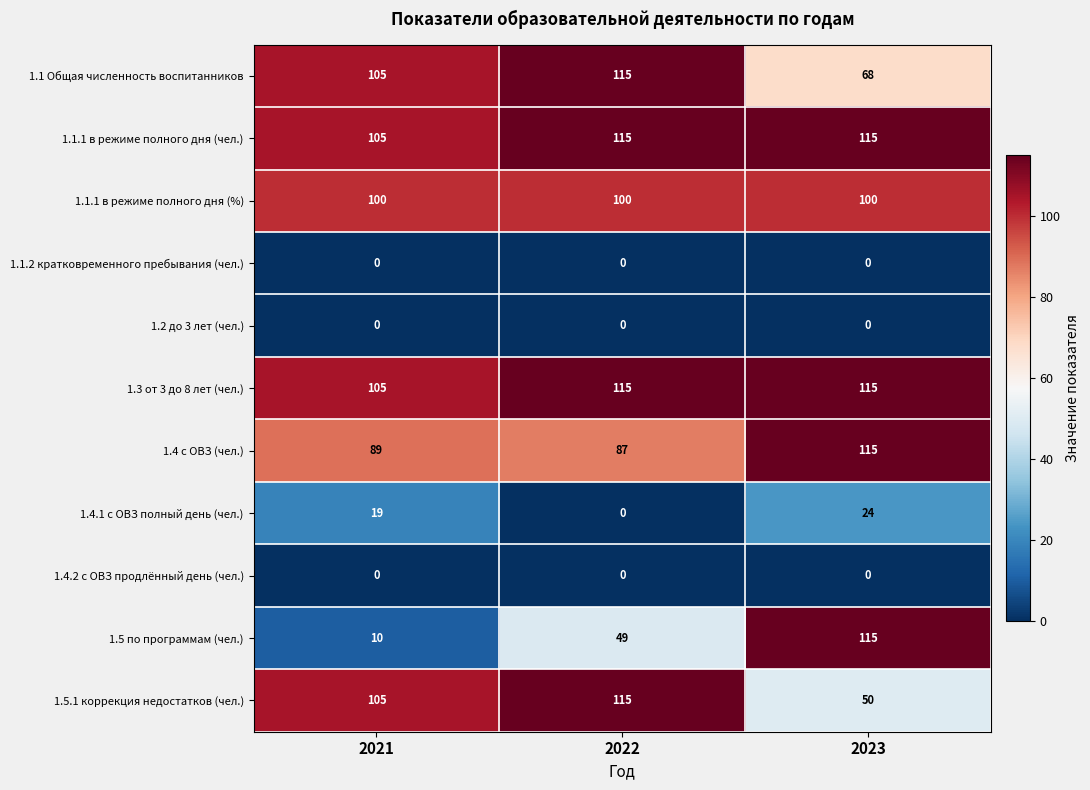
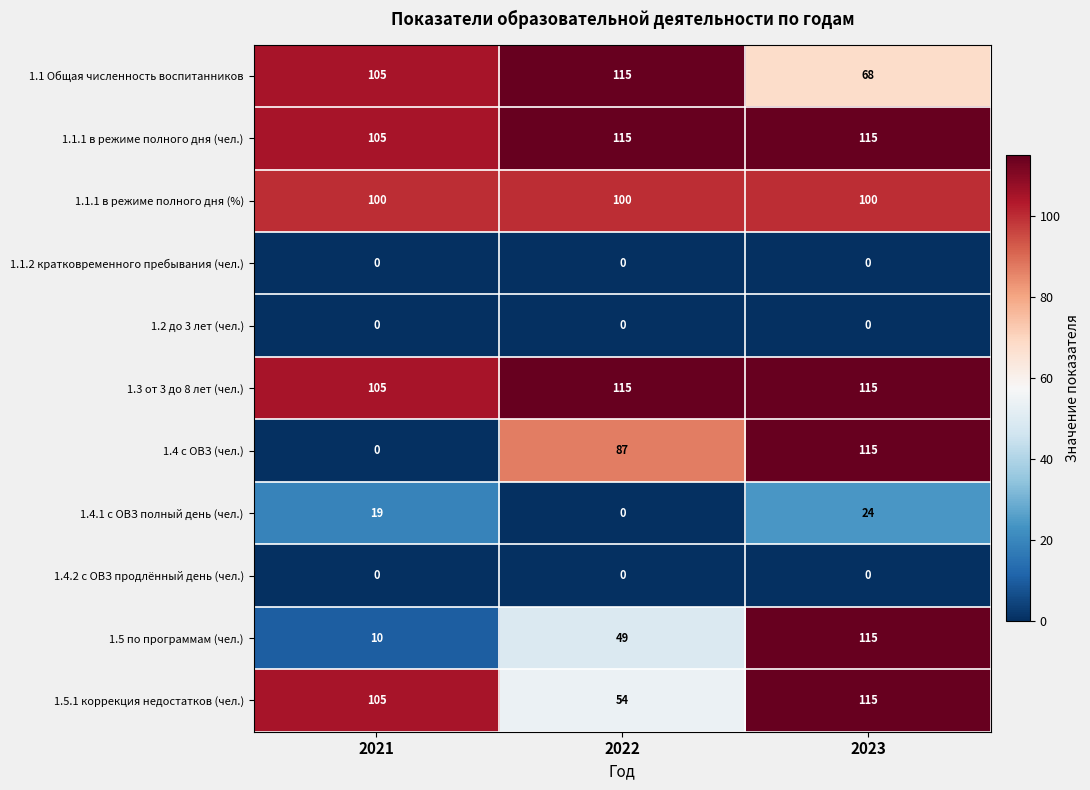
  {
    "1.1 Общая численность воспитанников": {
      "2021": 105,
      "2022": 115,
      "2023": 68
    },
    "1.1.1 в режиме полного дня (чел.)": {
      "2021": 105,
      "2022": 115,
      "2023": 115
    },
    "1.1.1 в режиме полного дня (%)": {
      "2021": 100,
      "2022": 100,
      "2023": 100
    },
    "1.1.2 кратковременного пребывания (чел.)": {
      "2021": 0,
      "2022": 0,
      "2023": 0
    },
    "1.2 до 3 лет (чел.)": {
      "2021": 0,
      "2022": 0,
      "2023": 0
    },
    "1.3 от 3 до 8 лет (чел.)": {
      "2021": 105,
      "2022": 115,
      "2023": 115
    },
    "1.4 с ОВЗ (чел.)": {
-     "2021": 89,
+     "2021": 0,
      "2022": 87,
      "2023": 115
    },
    "1.4.1 с ОВЗ полный день (чел.)": {
      "2021": 19,
      "2022": 0,
      "2023": 24
    },
    "1.4.2 с ОВЗ продлённый день (чел.)": {
      "2021": 0,
      "2022": 0,
      "2023": 0
    },
    "1.5 по программам (чел.)": {
      "2021": 10,
      "2022": 49,
      "2023": 115
    },
    "1.5.1 коррекция недостатков (чел.)": {
      "2021": 105,
-     "2022": 115,
-     "2023": 50
+     "2022": 54,
+     "2023": 115
    }
  }
